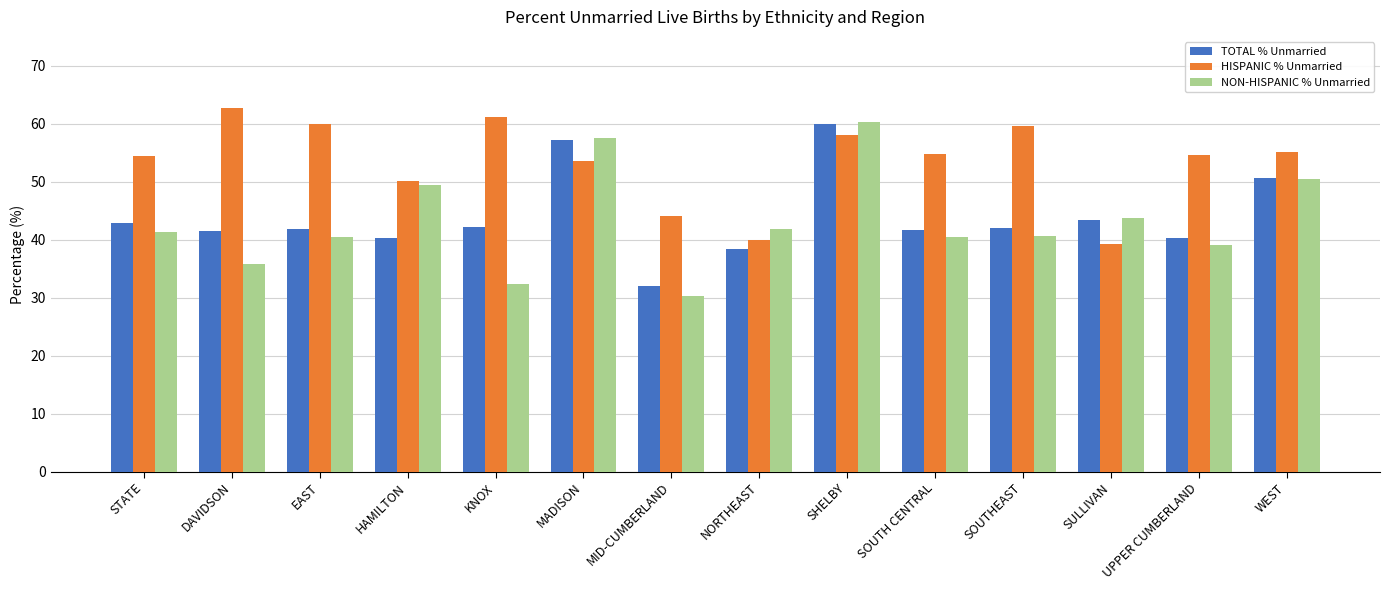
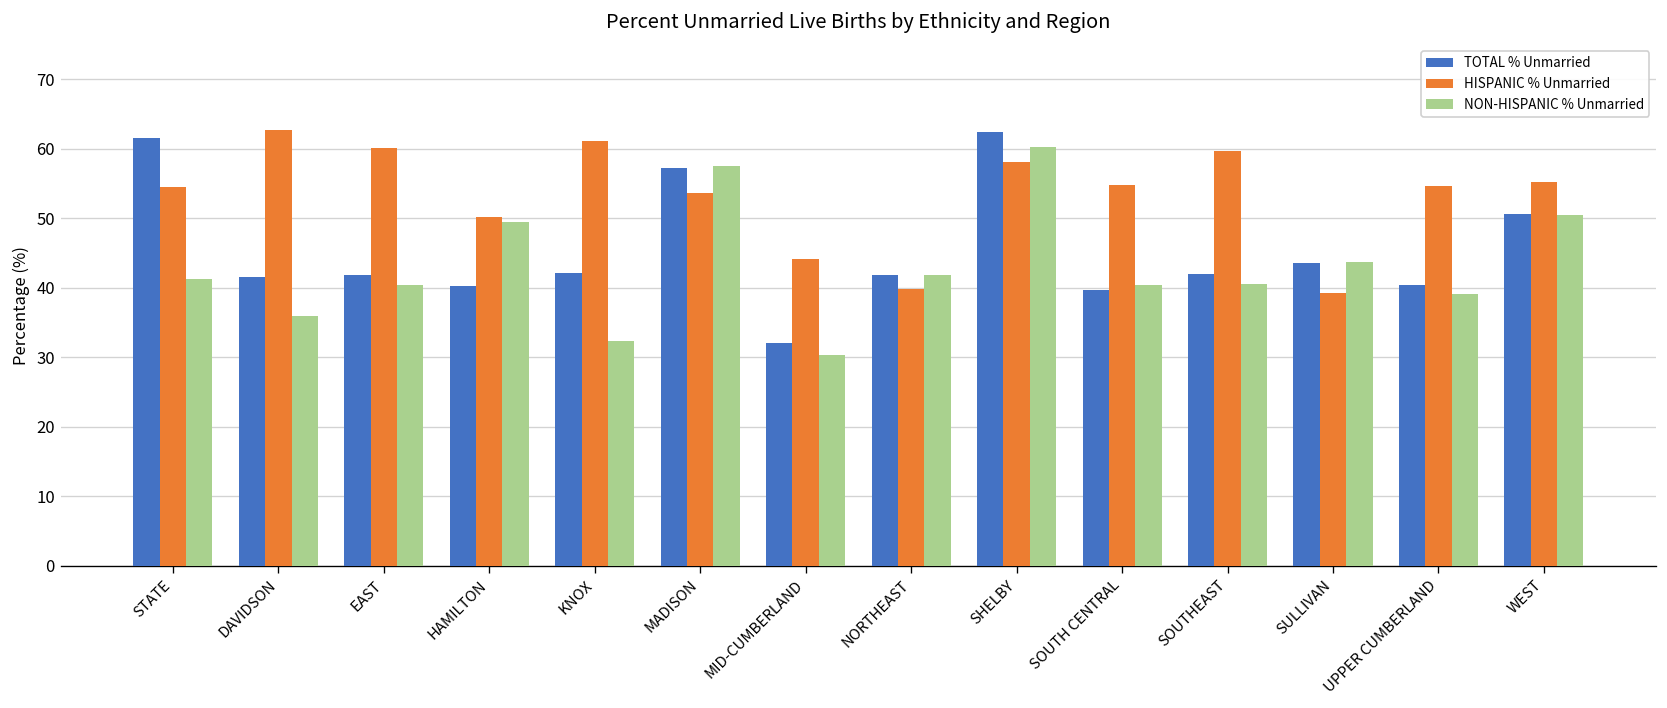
  {
    "TOTAL % Unmarried": {
-     "STATE": 43,
+     "STATE": 62,
      "DAVIDSON": 42,
      "EAST": 42,
      "HAMILTON": 40,
      "KNOX": 42,
      "MADISON": 57,
      "MID-CUMBERLAND": 32,
-     "NORTHEAST": 38,
-     "SHELBY": 60,
-     "SOUTH CENTRAL": 42,
+     "NORTHEAST": 42,
+     "SHELBY": 62,
+     "SOUTH CENTRAL": 40,
      "SOUTHEAST": 42,
      "SULLIVAN": 43,
      "UPPER CUMBERLAND": 40,
      "WEST": 51
    },
    "HISPANIC % Unmarried": {
      "STATE": 54,
      "DAVIDSON": 63,
      "EAST": 60,
      "HAMILTON": 50,
      "KNOX": 61,
      "MADISON": 54,
      "MID-CUMBERLAND": 44,
      "NORTHEAST": 40,
      "SHELBY": 58,
      "SOUTH CENTRAL": 55,
      "SOUTHEAST": 60,
      "SULLIVAN": 39,
      "UPPER CUMBERLAND": 55,
      "WEST": 55
    },
    "NON-HISPANIC % Unmarried": {
      "STATE": 41,
      "DAVIDSON": 36,
      "EAST": 40,
      "HAMILTON": 49,
      "KNOX": 32,
      "MADISON": 58,
      "MID-CUMBERLAND": 30,
      "NORTHEAST": 42,
      "SHELBY": 60,
      "SOUTH CENTRAL": 40,
      "SOUTHEAST": 41,
      "SULLIVAN": 44,
      "UPPER CUMBERLAND": 39,
      "WEST": 50
    }
  }
